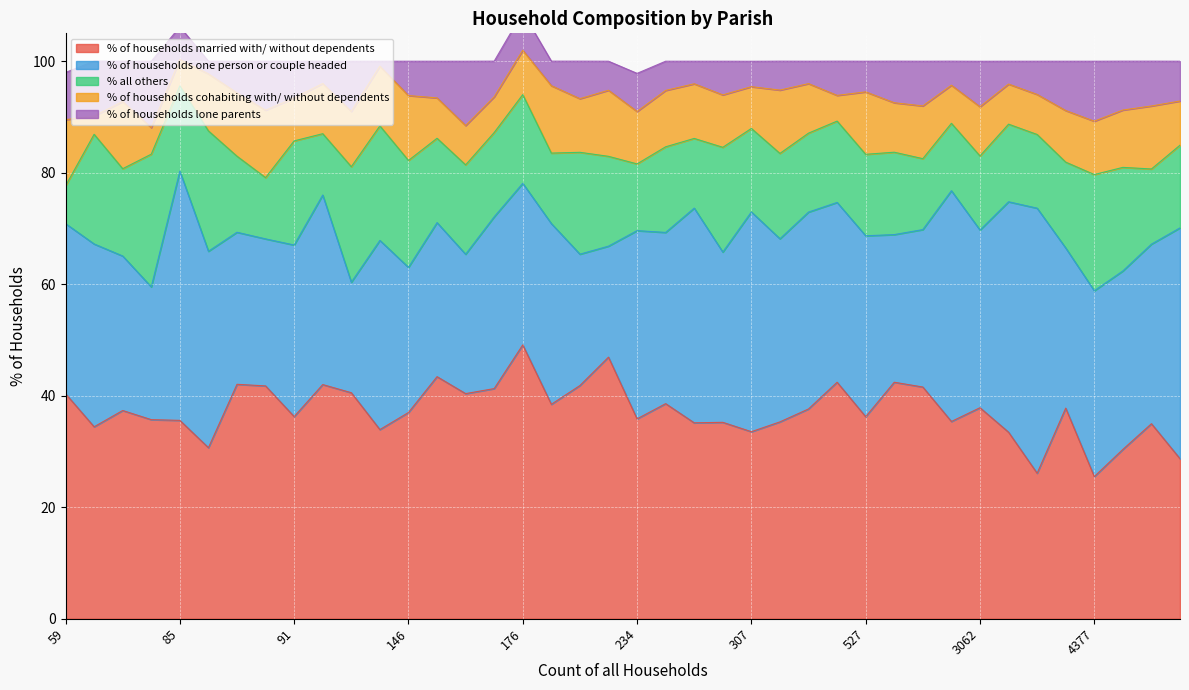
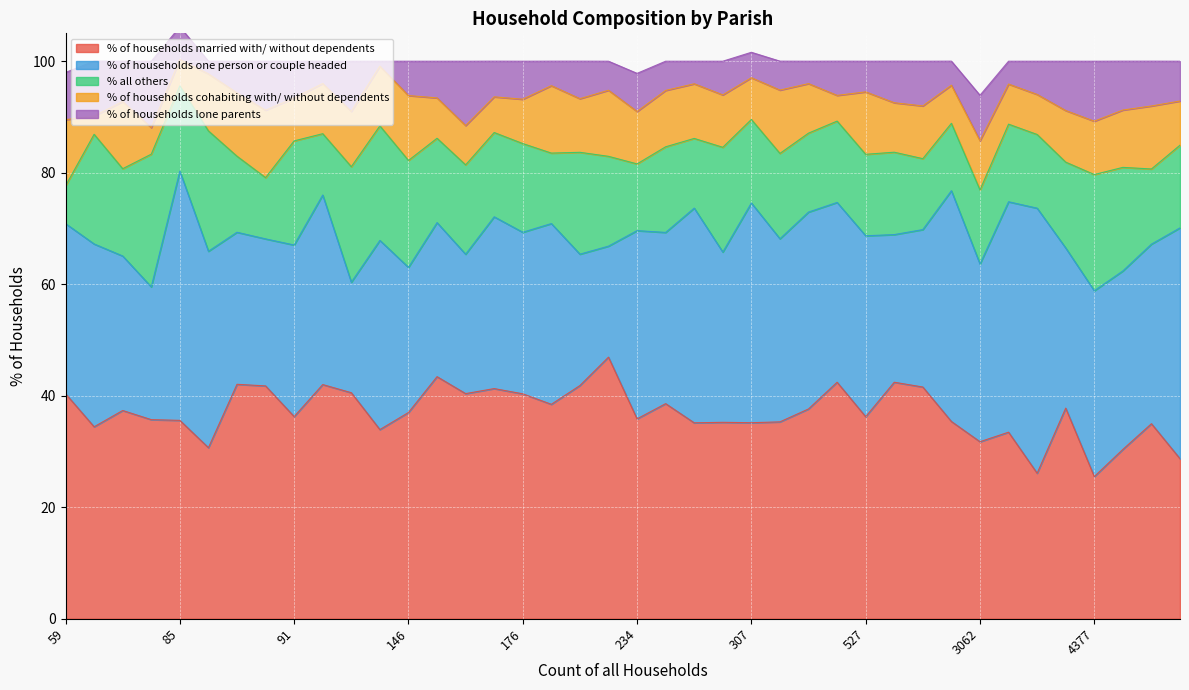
  {
    "% of households married with/ without dependents": {
      "59": 40,
      "85": 36,
      "91": 36,
      "146": 37,
-     "176": 49,
+     "176": 40,
      "234": 36,
-     "307": 34,
+     "307": 35,
      "527": 36,
-     "3062": 38,
+     "3062": 32,
      "4377": 26
    },
    "% of households one person or couple headed": {
      "59": 31,
      "85": 45,
      "91": 31,
      "146": 26,
      "176": 29,
      "234": 34,
      "307": 39,
      "527": 32,
      "3062": 32,
      "4377": 33
    },
    "% all others": {
      "59": 7,
      "91": 19,
      "146": 19,
      "176": 16,
      "234": 12,
      "307": 15,
      "527": 15,
      "3062": 13,
      "4377": 21
    },
    "% of households cohabiting with/ without dependents": {
      "59": 12,
      "146": 12,
      "176": 8,
      "234": 9,
      "307": 7,
      "527": 11,
      "3062": 9,
      "4377": 10
    },
    "% of households lone parents": {
      "59": 8,
      "146": 6,
      "234": 7,
      "307": 5,
      "527": 6,
      "3062": 8,
      "4377": 11
    }
  }
